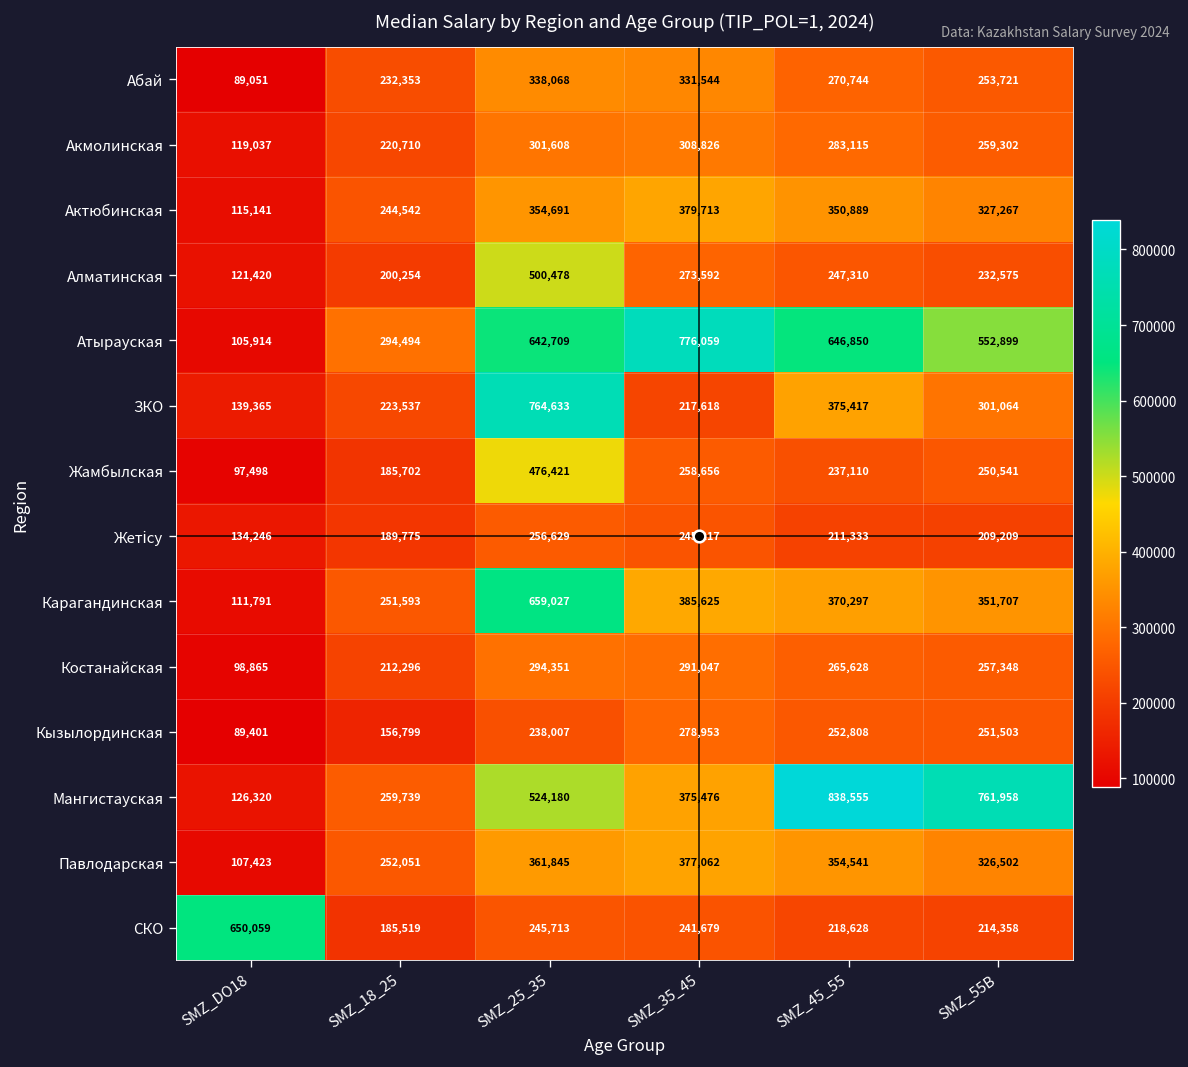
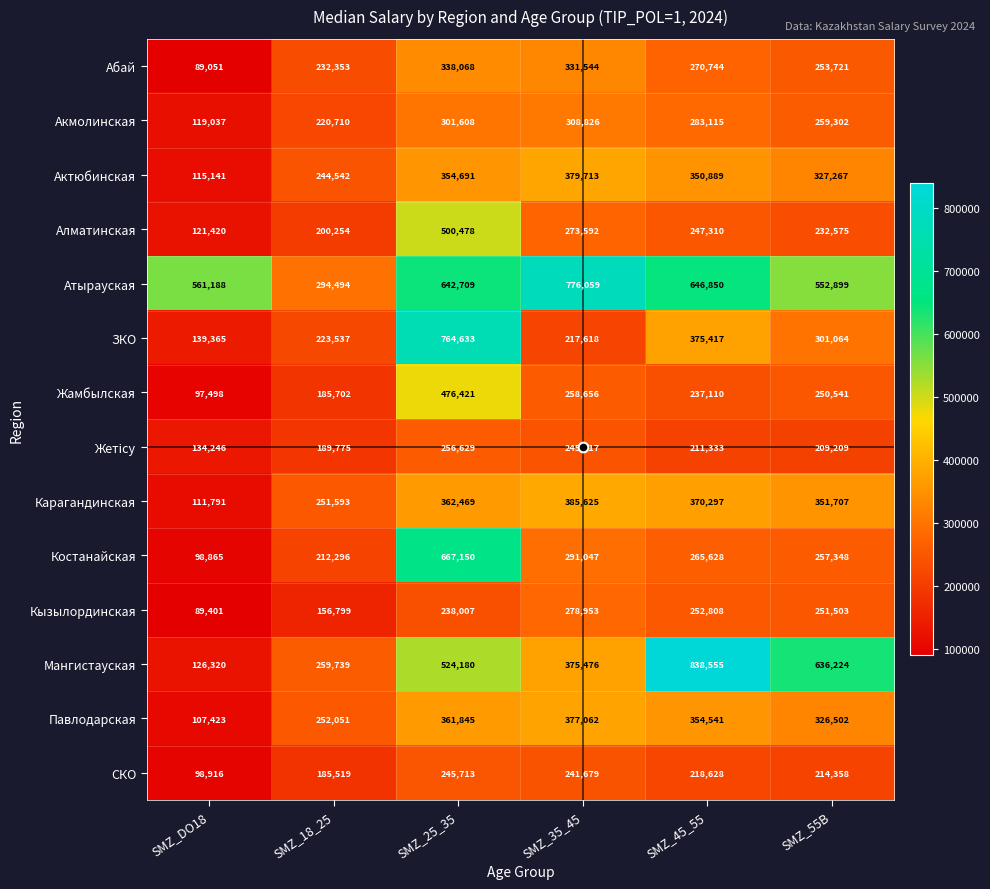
  {
    "Абай": {
      "SMZ_DO18": "89,051",
      "SMZ_18_25": "232,353",
      "SMZ_25_35": "338,068",
      "SMZ_35_45": "331,544",
      "SMZ_45_55": "270,744",
      "SMZ_55B": "253,721"
    },
    "Акмолинская": {
      "SMZ_DO18": "119,037",
      "SMZ_18_25": "220,710",
      "SMZ_25_35": "301,608",
      "SMZ_35_45": "308,826",
      "SMZ_45_55": "283,115",
      "SMZ_55B": "259,302"
    },
    "Актюбинская": {
      "SMZ_DO18": "115,141",
      "SMZ_18_25": "244,542",
      "SMZ_25_35": "354,691",
      "SMZ_35_45": "379,713",
      "SMZ_45_55": "350,889",
      "SMZ_55B": "327,267"
    },
    "Алматинская": {
      "SMZ_DO18": "121,420",
      "SMZ_18_25": "200,254",
      "SMZ_25_35": "500,478",
      "SMZ_35_45": "273,592",
      "SMZ_45_55": "247,310",
      "SMZ_55B": "232,575"
    },
    "Атырауская": {
-     "SMZ_DO18": "105,914",
+     "SMZ_DO18": "561,188",
      "SMZ_18_25": "294,494",
      "SMZ_25_35": "642,709",
      "SMZ_35_45": "776,059",
      "SMZ_45_55": "646,850",
      "SMZ_55B": "552,899"
    },
    "ЗКО": {
      "SMZ_DO18": "139,365",
      "SMZ_18_25": "223,537",
      "SMZ_25_35": "764,633",
      "SMZ_35_45": "217,618",
      "SMZ_45_55": "375,417",
      "SMZ_55B": "301,064"
    },
    "Жамбылская": {
      "SMZ_DO18": "97,498",
      "SMZ_18_25": "185,702",
      "SMZ_25_35": "476,421",
      "SMZ_35_45": "258,656",
      "SMZ_45_55": "237,110",
      "SMZ_55B": "250,541"
    },
    "Жетісу": {
      "SMZ_DO18": "134,246",
      "SMZ_18_25": "189,775",
      "SMZ_25_35": "256,629",
      "SMZ_45_55": "211,333",
      "SMZ_55B": "209,209"
    },
    "Карагандинская": {
      "SMZ_DO18": "111,791",
      "SMZ_18_25": "251,593",
-     "SMZ_25_35": "659,027",
+     "SMZ_25_35": "362,469",
      "SMZ_35_45": "385,625",
      "SMZ_45_55": "370,297",
      "SMZ_55B": "351,707"
    },
    "Костанайская": {
      "SMZ_DO18": "98,865",
      "SMZ_18_25": "212,296",
-     "SMZ_25_35": "294,351",
+     "SMZ_25_35": "667,150",
      "SMZ_35_45": "291,047",
      "SMZ_45_55": "265,628",
      "SMZ_55B": "257,348"
    },
    "Кызылординская": {
      "SMZ_DO18": "89,401",
      "SMZ_18_25": "156,799",
      "SMZ_25_35": "238,007",
      "SMZ_35_45": "278,953",
      "SMZ_45_55": "252,808",
      "SMZ_55B": "251,503"
    },
    "Мангистауская": {
      "SMZ_DO18": "126,320",
      "SMZ_18_25": "259,739",
      "SMZ_25_35": "524,180",
      "SMZ_35_45": "375,476",
      "SMZ_45_55": "838,555",
-     "SMZ_55B": "761,958"
+     "SMZ_55B": "636,224"
    },
    "Павлодарская": {
      "SMZ_DO18": "107,423",
      "SMZ_18_25": "252,051",
      "SMZ_25_35": "361,845",
      "SMZ_35_45": "377,062",
      "SMZ_45_55": "354,541",
      "SMZ_55B": "326,502"
    },
    "СКО": {
-     "SMZ_DO18": "650,059",
+     "SMZ_DO18": "98,916",
      "SMZ_18_25": "185,519",
      "SMZ_25_35": "245,713",
      "SMZ_35_45": "241,679",
      "SMZ_45_55": "218,628",
      "SMZ_55B": "214,358"
    }
  }
